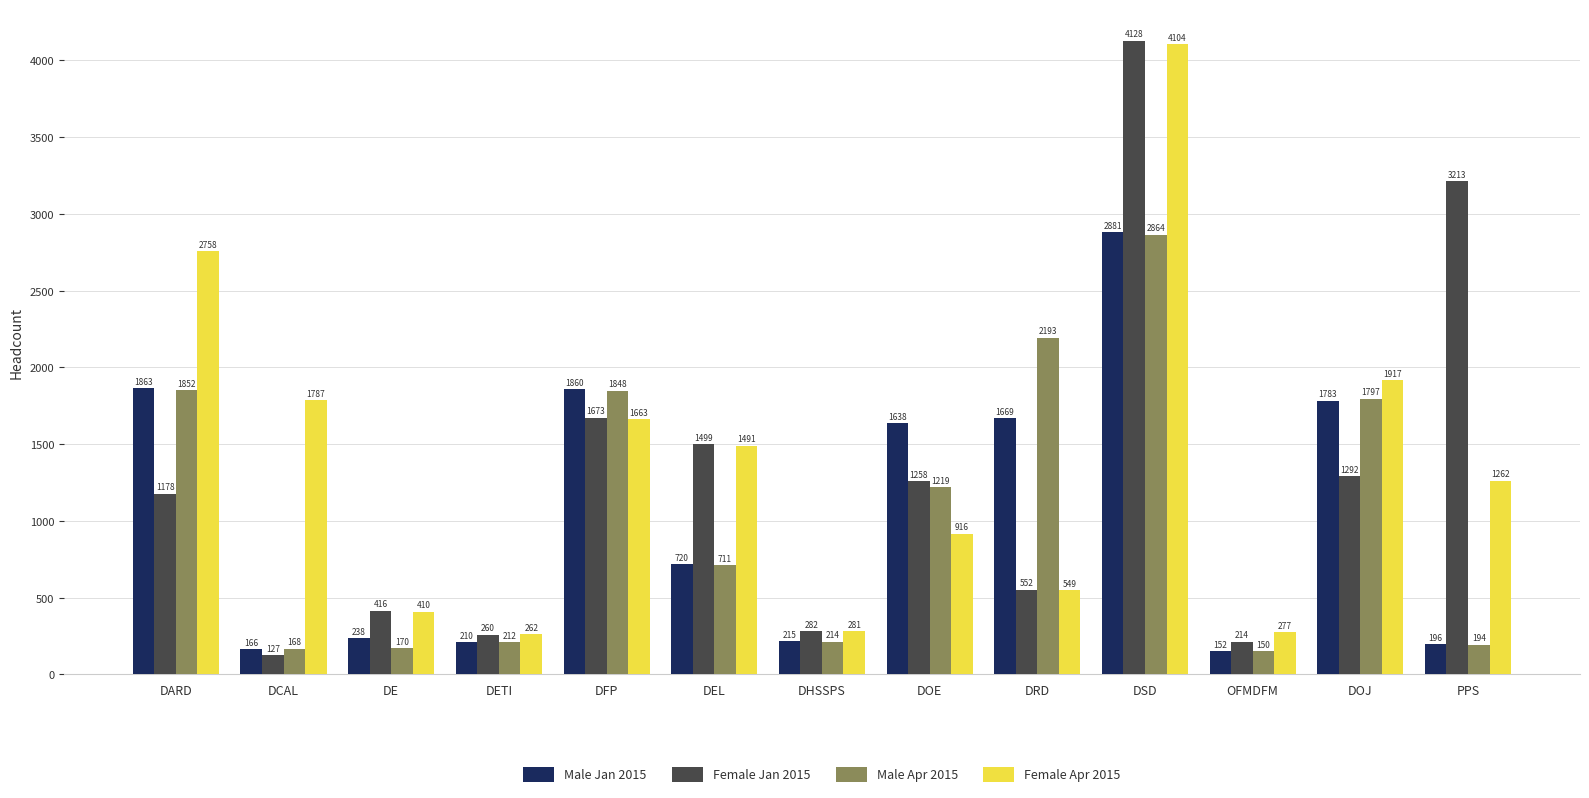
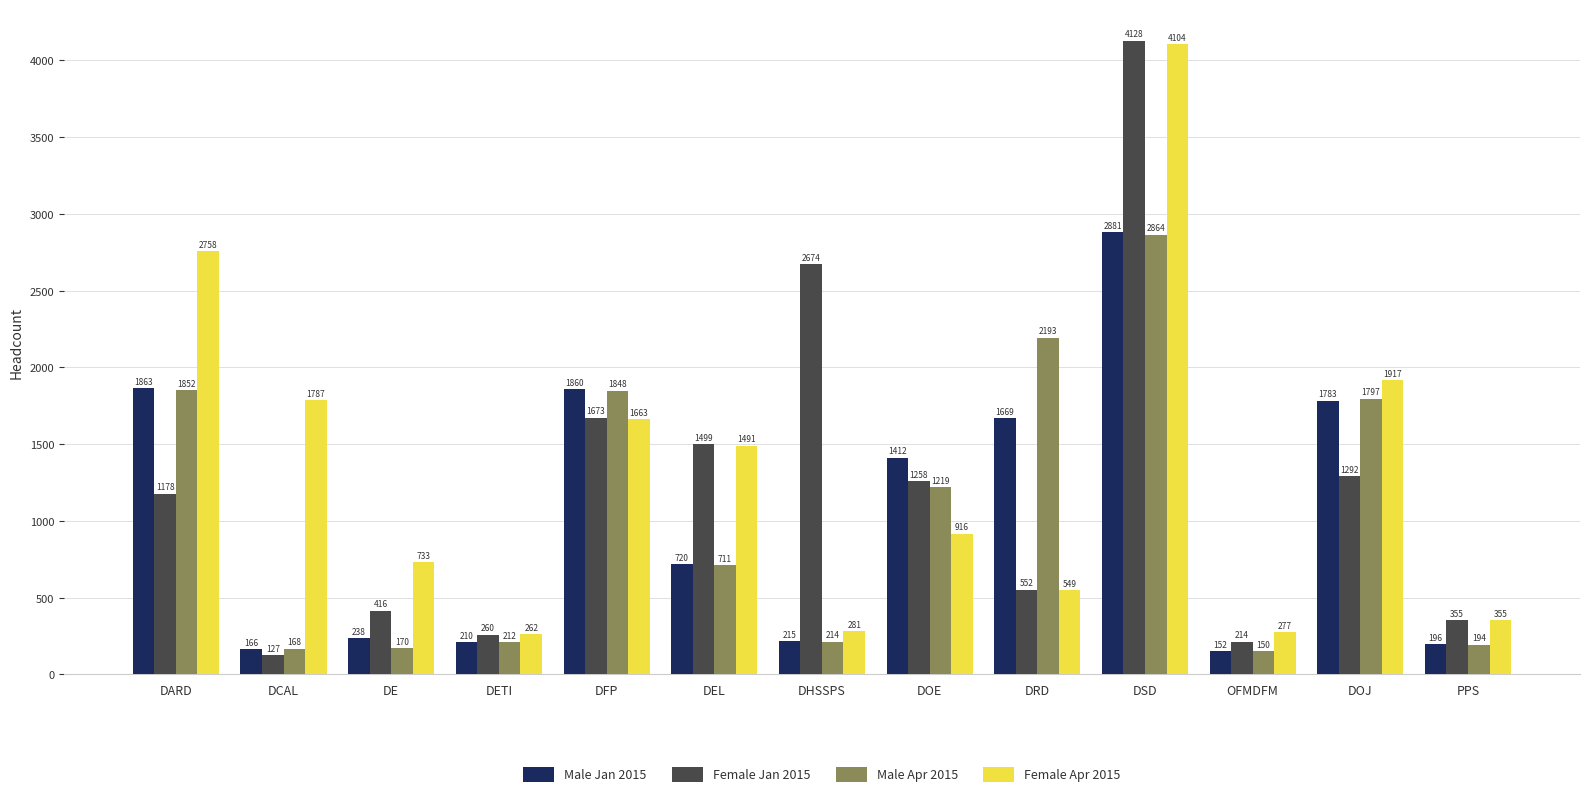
  {
    "Male Jan 2015": {
      "DARD": 1863,
      "DCAL": 166,
      "DE": 238,
      "DETI": 210,
      "DFP": 1860,
      "DEL": 720,
      "DHSSPS": 215,
-     "DOE": 1638,
+     "DOE": 1412,
      "DRD": 1669,
      "DSD": 2881,
      "OFMDFM": 152,
      "DOJ": 1783,
      "PPS": 196
    },
    "Female Jan 2015": {
      "DARD": 1178,
      "DCAL": 127,
      "DE": 416,
      "DETI": 260,
      "DFP": 1673,
      "DEL": 1499,
-     "DHSSPS": 282,
+     "DHSSPS": 2674,
      "DOE": 1258,
      "DRD": 552,
      "DSD": 4128,
      "OFMDFM": 214,
      "DOJ": 1292,
-     "PPS": 3213
+     "PPS": 355
    },
    "Male Apr 2015": {
      "DARD": 1852,
      "DCAL": 168,
      "DE": 170,
      "DETI": 212,
      "DFP": 1848,
      "DEL": 711,
      "DHSSPS": 214,
      "DOE": 1219,
      "DRD": 2193,
      "DSD": 2864,
      "OFMDFM": 150,
      "DOJ": 1797,
      "PPS": 194
    },
    "Female Apr 2015": {
      "DARD": 2758,
      "DCAL": 1787,
-     "DE": 410,
+     "DE": 733,
      "DETI": 262,
      "DFP": 1663,
      "DEL": 1491,
      "DHSSPS": 281,
      "DOE": 916,
      "DRD": 549,
      "DSD": 4104,
      "OFMDFM": 277,
      "DOJ": 1917,
-     "PPS": 1262
+     "PPS": 355
    }
  }
